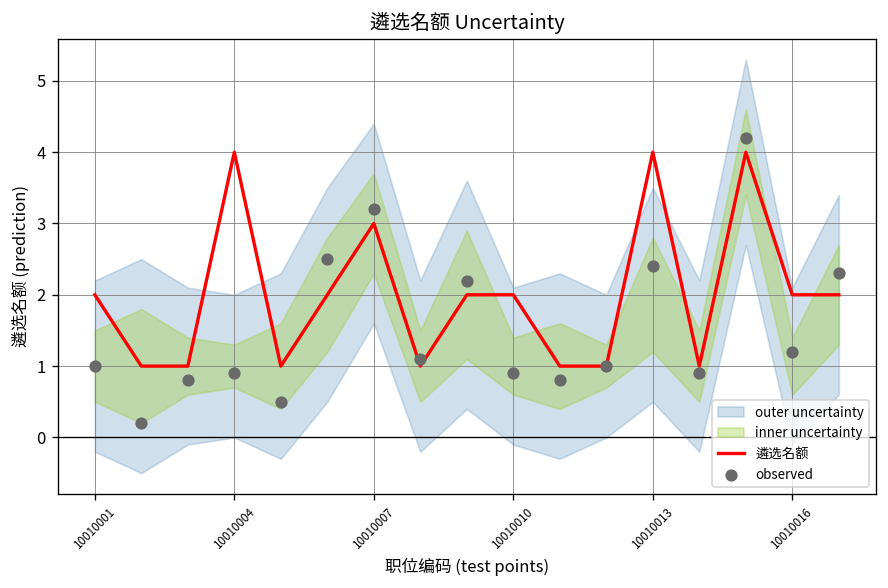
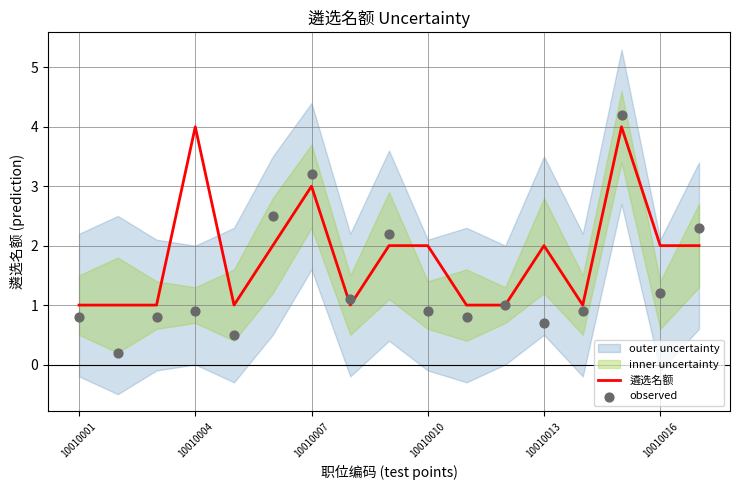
  {
    "遴选名额": {
-     "10010001": 2,
+     "10010001": 1,
      "10010004": 4,
      "10010007": 3,
      "10010010": 2,
-     "10010013": 4,
+     "10010013": 2,
      "10010016": 2
    },
    "observed": {
-     "10010001": 1.0,
-     "10010013": 2.4
+     "10010001": 0.8,
+     "10010013": 0.7
    }
  }
